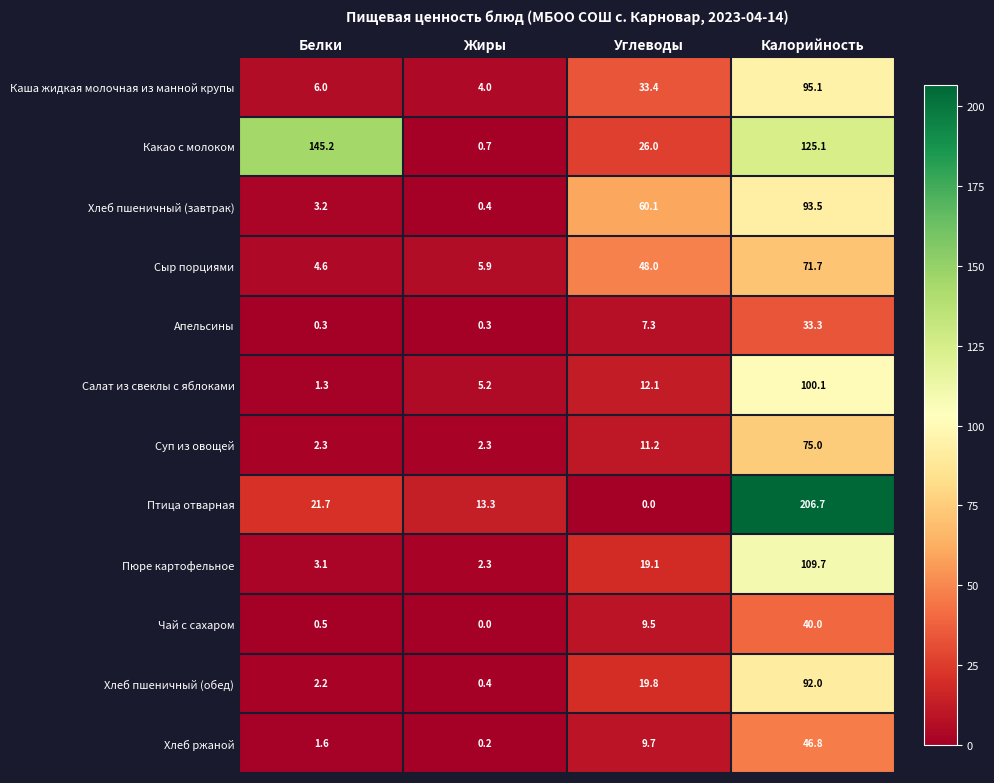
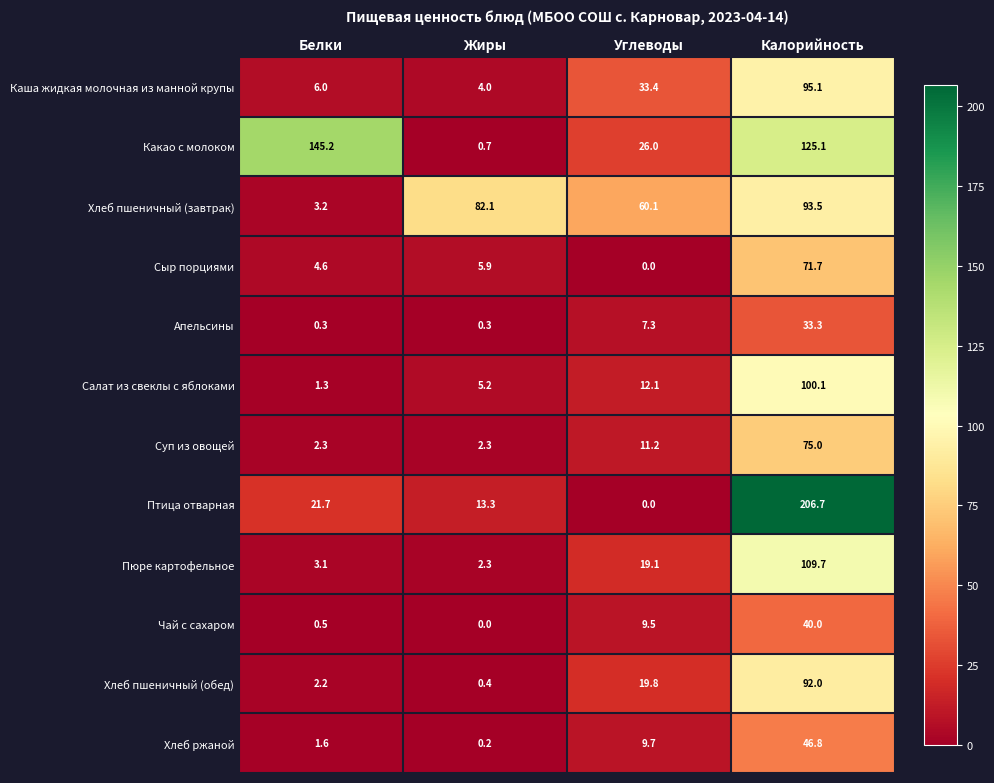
  {
    "Каша жидкая молочная из манной крупы": {
      "Белки": 6.0,
      "Жиры": 4.0,
      "Углеводы": 33.4,
      "Калорийность": 95.1
    },
    "Какао с молоком": {
      "Белки": 145.2,
      "Жиры": 0.7,
      "Углеводы": 26.0,
      "Калорийность": 125.1
    },
    "Хлеб пшеничный (завтрак)": {
      "Белки": 3.2,
-     "Жиры": 0.4,
+     "Жиры": 82.1,
      "Углеводы": 60.1,
      "Калорийность": 93.5
    },
    "Сыр порциями": {
      "Белки": 4.6,
      "Жиры": 5.9,
-     "Углеводы": 48.0,
+     "Углеводы": 0.0,
      "Калорийность": 71.7
    },
    "Апельсины": {
      "Белки": 0.3,
      "Жиры": 0.3,
      "Углеводы": 7.3,
      "Калорийность": 33.3
    },
    "Салат из свеклы с яблоками": {
      "Белки": 1.3,
      "Жиры": 5.2,
      "Углеводы": 12.1,
      "Калорийность": 100.1
    },
    "Суп из овощей": {
      "Белки": 2.3,
      "Жиры": 2.3,
      "Углеводы": 11.2,
      "Калорийность": 75.0
    },
    "Птица отварная": {
      "Белки": 21.7,
      "Жиры": 13.3,
      "Углеводы": 0.0,
      "Калорийность": 206.7
    },
    "Пюре картофельное": {
      "Белки": 3.1,
      "Жиры": 2.3,
      "Углеводы": 19.1,
      "Калорийность": 109.7
    },
    "Чай с сахаром": {
      "Белки": 0.5,
      "Жиры": 0.0,
      "Углеводы": 9.5,
      "Калорийность": 40.0
    },
    "Хлеб пшеничный (обед)": {
      "Белки": 2.2,
      "Жиры": 0.4,
      "Углеводы": 19.8,
      "Калорийность": 92.0
    },
    "Хлеб ржаной": {
      "Белки": 1.6,
      "Жиры": 0.2,
      "Углеводы": 9.7,
      "Калорийность": 46.8
    }
  }
